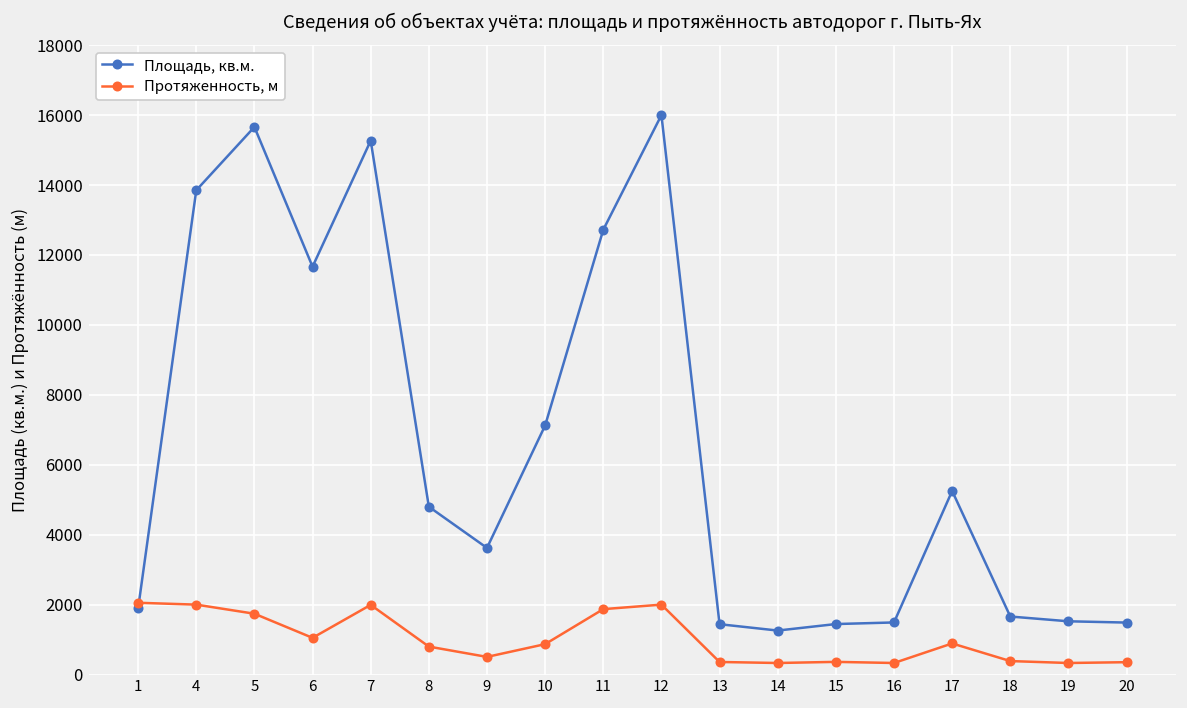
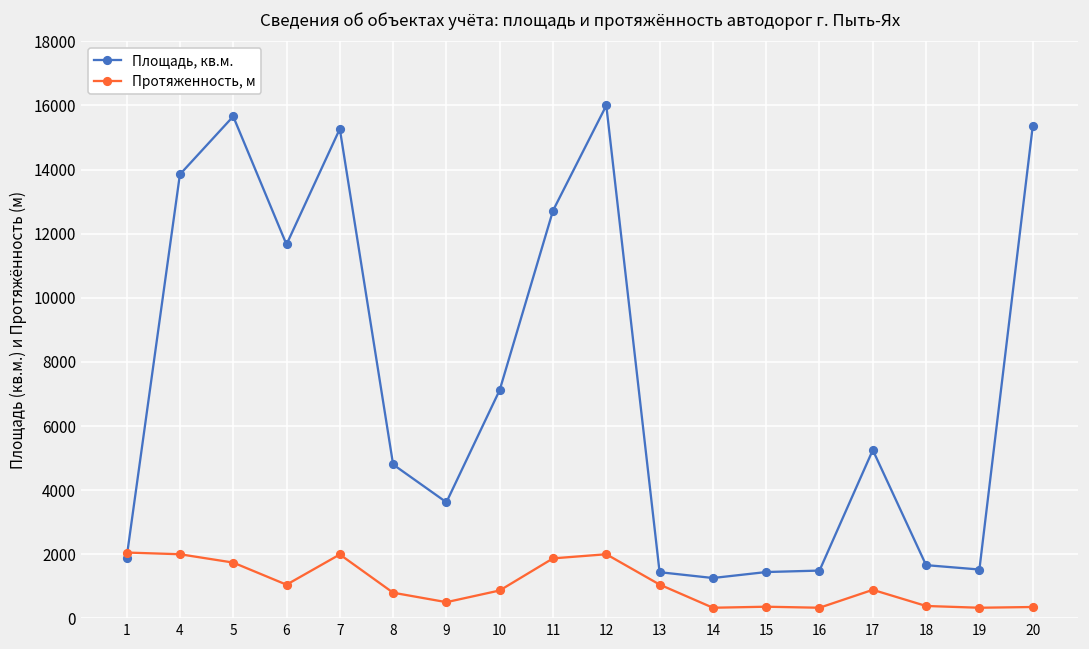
  {
    "Площадь, кв.м.": {
      "1": 1900,
      "4": 13800,
      "5": 15700,
      "6": 11700,
      "7": 15300,
      "8": 4800,
      "9": 3600,
      "10": 7100,
      "11": 12700,
      "12": 16000,
      "13": 1400,
      "14": 1300,
      "15": 1400,
      "16": 1500,
      "17": 5300,
      "18": 1700,
      "19": 1500,
-     "20": 1500
+     "20": 15300
    },
    "Протяженность, м": {
      "1": 2100,
      "4": 2000,
      "5": 1700,
      "6": 1100,
      "7": 2000,
      "8": 800,
      "9": 500,
      "10": 900,
      "11": 1900,
      "12": 2000,
-     "13": 400,
+     "13": 1100,
      "14": 300,
      "15": 400,
      "16": 300,
      "17": 900,
      "18": 400,
      "19": 300,
      "20": 400
    }
  }
